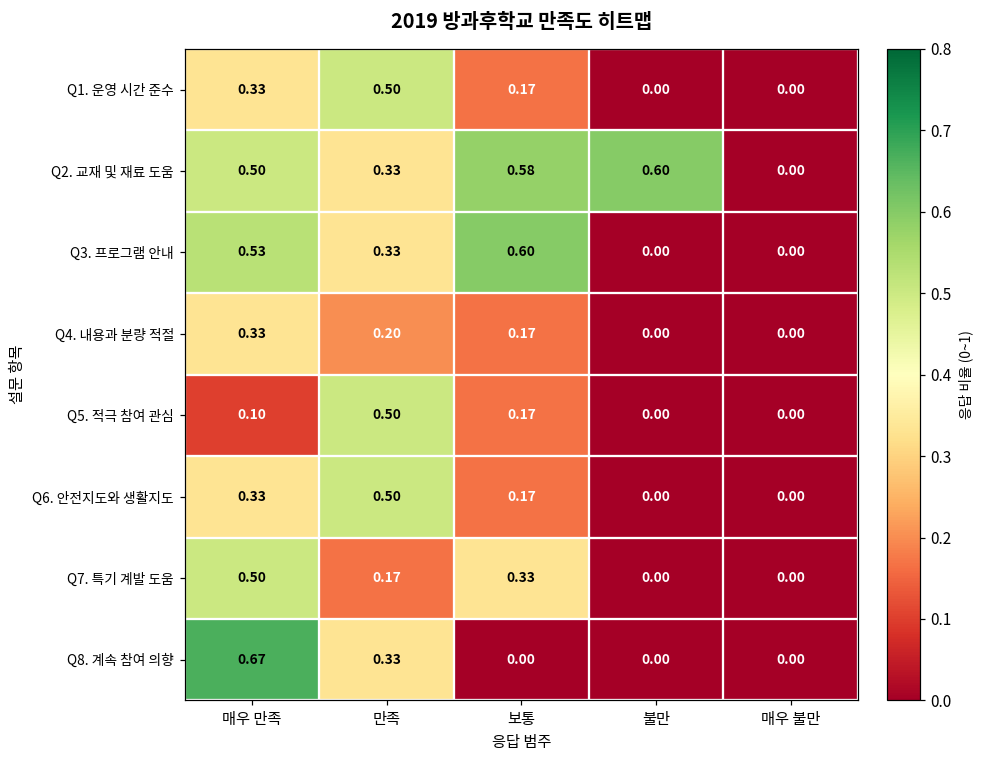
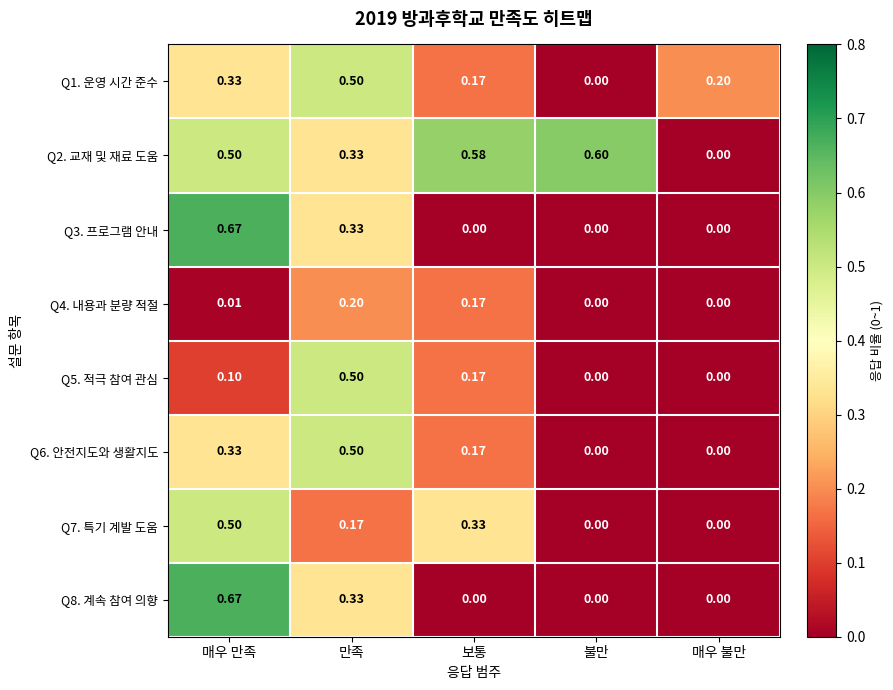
  {
    "Q1. 운영 시간 준수": {
      "매우 만족": 0.33,
      "만족": 0.50,
      "보통": 0.17,
      "불만": 0.00,
-     "매우 불만": 0.00
+     "매우 불만": 0.20
    },
    "Q2. 교재 및 재료 도움": {
      "매우 만족": 0.50,
      "만족": 0.33,
      "보통": 0.58,
      "불만": 0.60,
      "매우 불만": 0.00
    },
    "Q3. 프로그램 안내": {
-     "매우 만족": 0.53,
+     "매우 만족": 0.67,
      "만족": 0.33,
-     "보통": 0.60,
+     "보통": 0.00,
      "불만": 0.00,
      "매우 불만": 0.00
    },
    "Q4. 내용과 분량 적절": {
-     "매우 만족": 0.33,
+     "매우 만족": 0.01,
      "만족": 0.20,
      "보통": 0.17,
      "불만": 0.00,
      "매우 불만": 0.00
    },
    "Q5. 적극 참여 관심": {
      "매우 만족": 0.10,
      "만족": 0.50,
      "보통": 0.17,
      "불만": 0.00,
      "매우 불만": 0.00
    },
    "Q6. 안전지도와 생활지도": {
      "매우 만족": 0.33,
      "만족": 0.50,
      "보통": 0.17,
      "불만": 0.00,
      "매우 불만": 0.00
    },
    "Q7. 특기 계발 도움": {
      "매우 만족": 0.50,
      "만족": 0.17,
      "보통": 0.33,
      "불만": 0.00,
      "매우 불만": 0.00
    },
    "Q8. 계속 참여 의향": {
      "매우 만족": 0.67,
      "만족": 0.33,
      "보통": 0.00,
      "불만": 0.00,
      "매우 불만": 0.00
    }
  }
